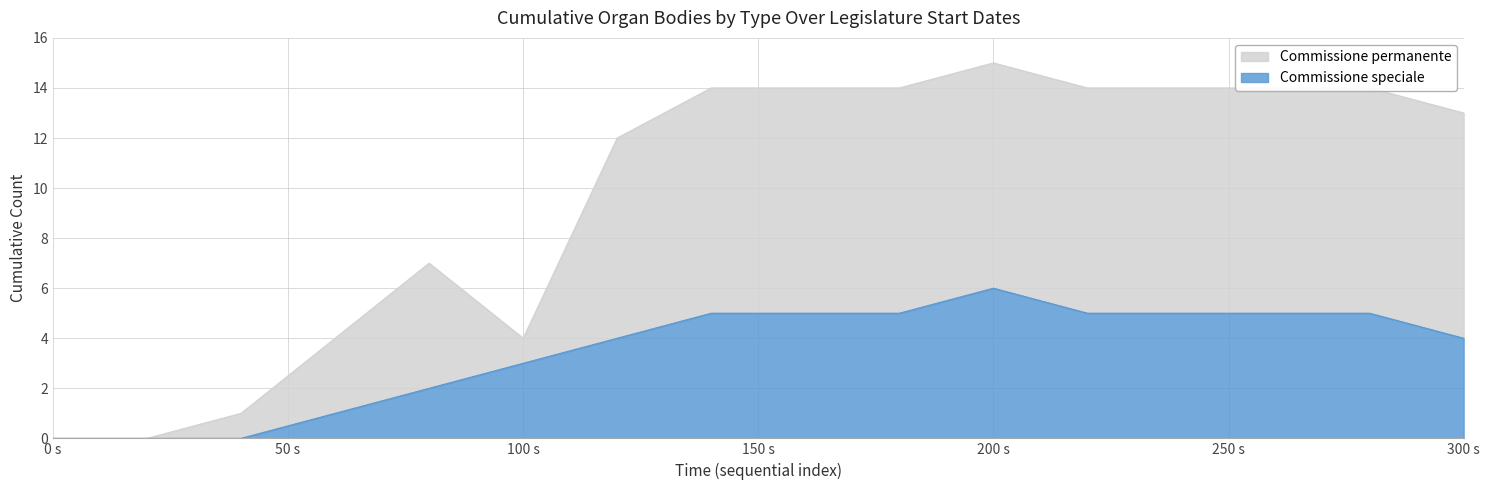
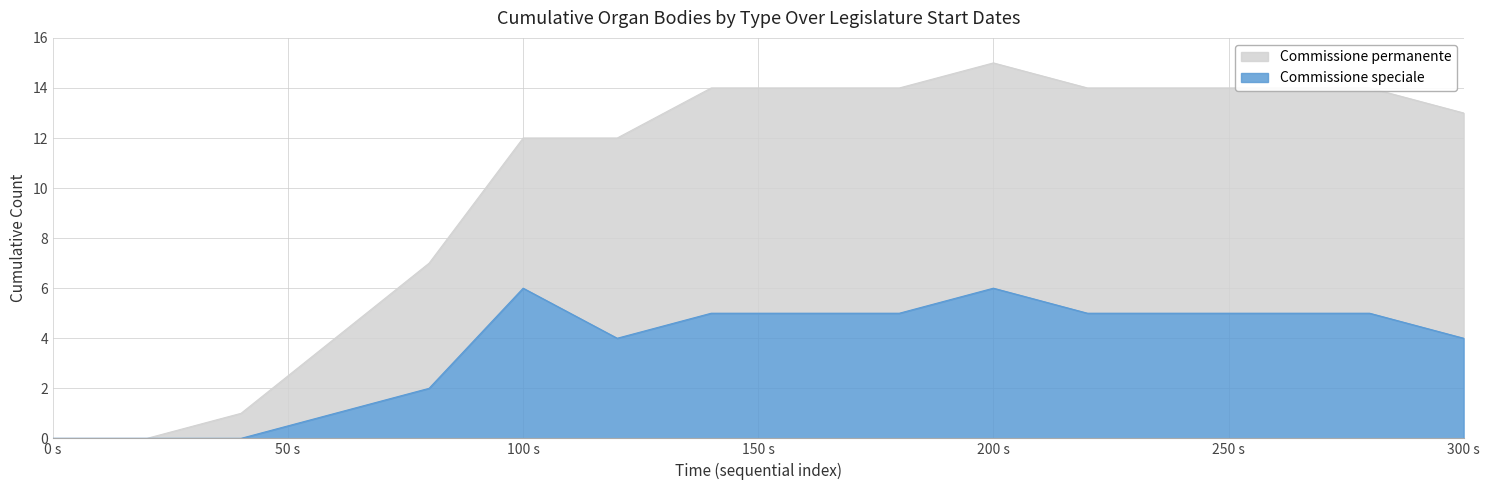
  {
    "Commissione permanente": {
-     "100 s": 1,
+     "100 s": 6,
      "200 s": 9,
      "300 s": 9
    },
    "Commissione speciale": {
-     "100 s": 3,
+     "100 s": 6,
      "200 s": 6,
      "300 s": 4
    }
  }
